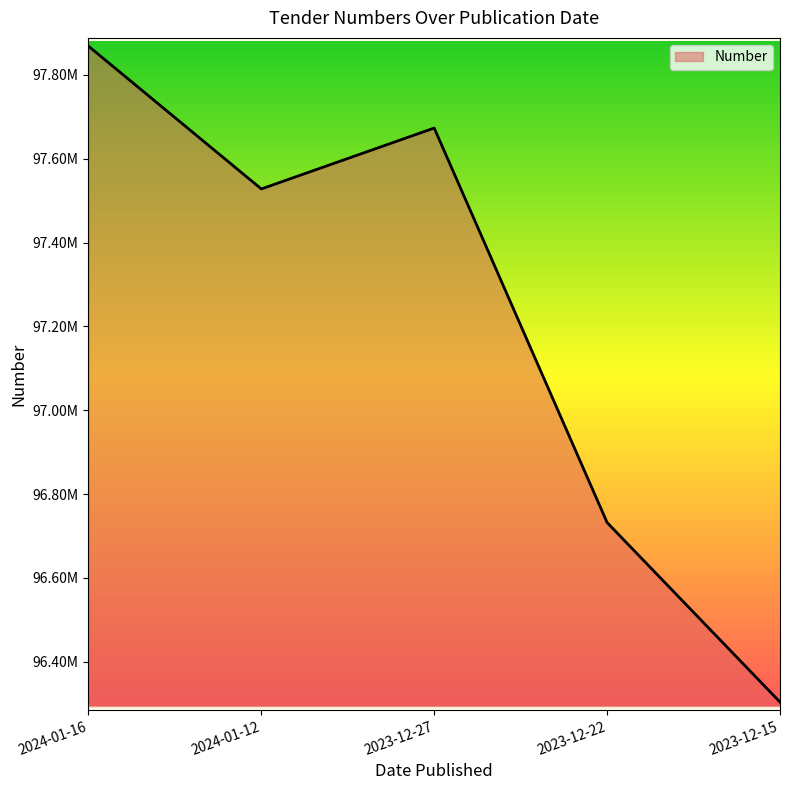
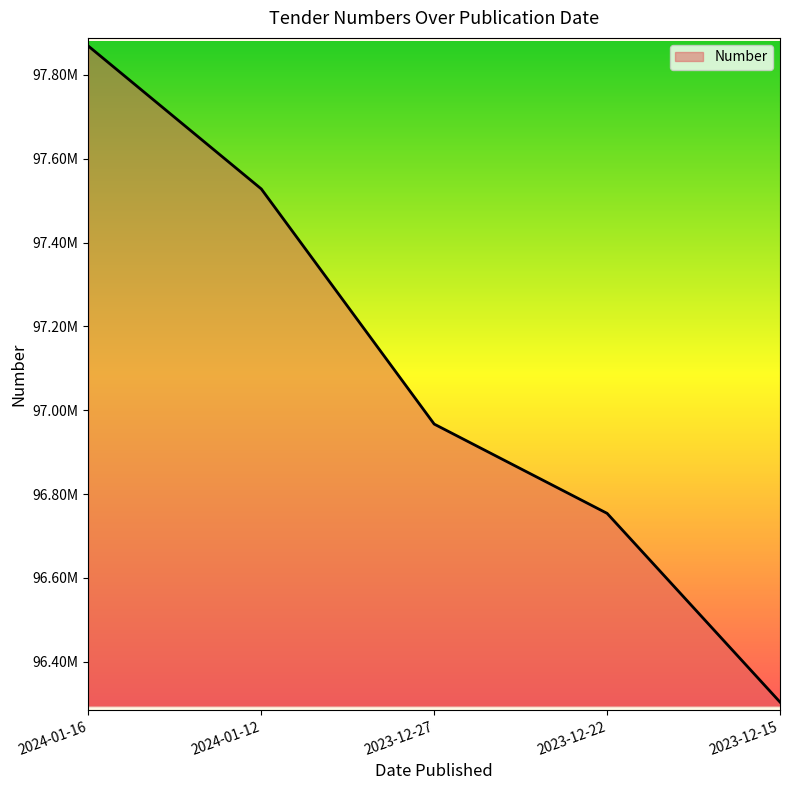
  {
    "2024-01-16": 97870000,
    "2024-01-12": 97530000,
-   "2023-12-27": 97670000,
-   "2023-12-22": 96730000,
+   "2023-12-27": 96970000,
+   "2023-12-22": 96750000,
    "2023-12-15": 96300000
  }
